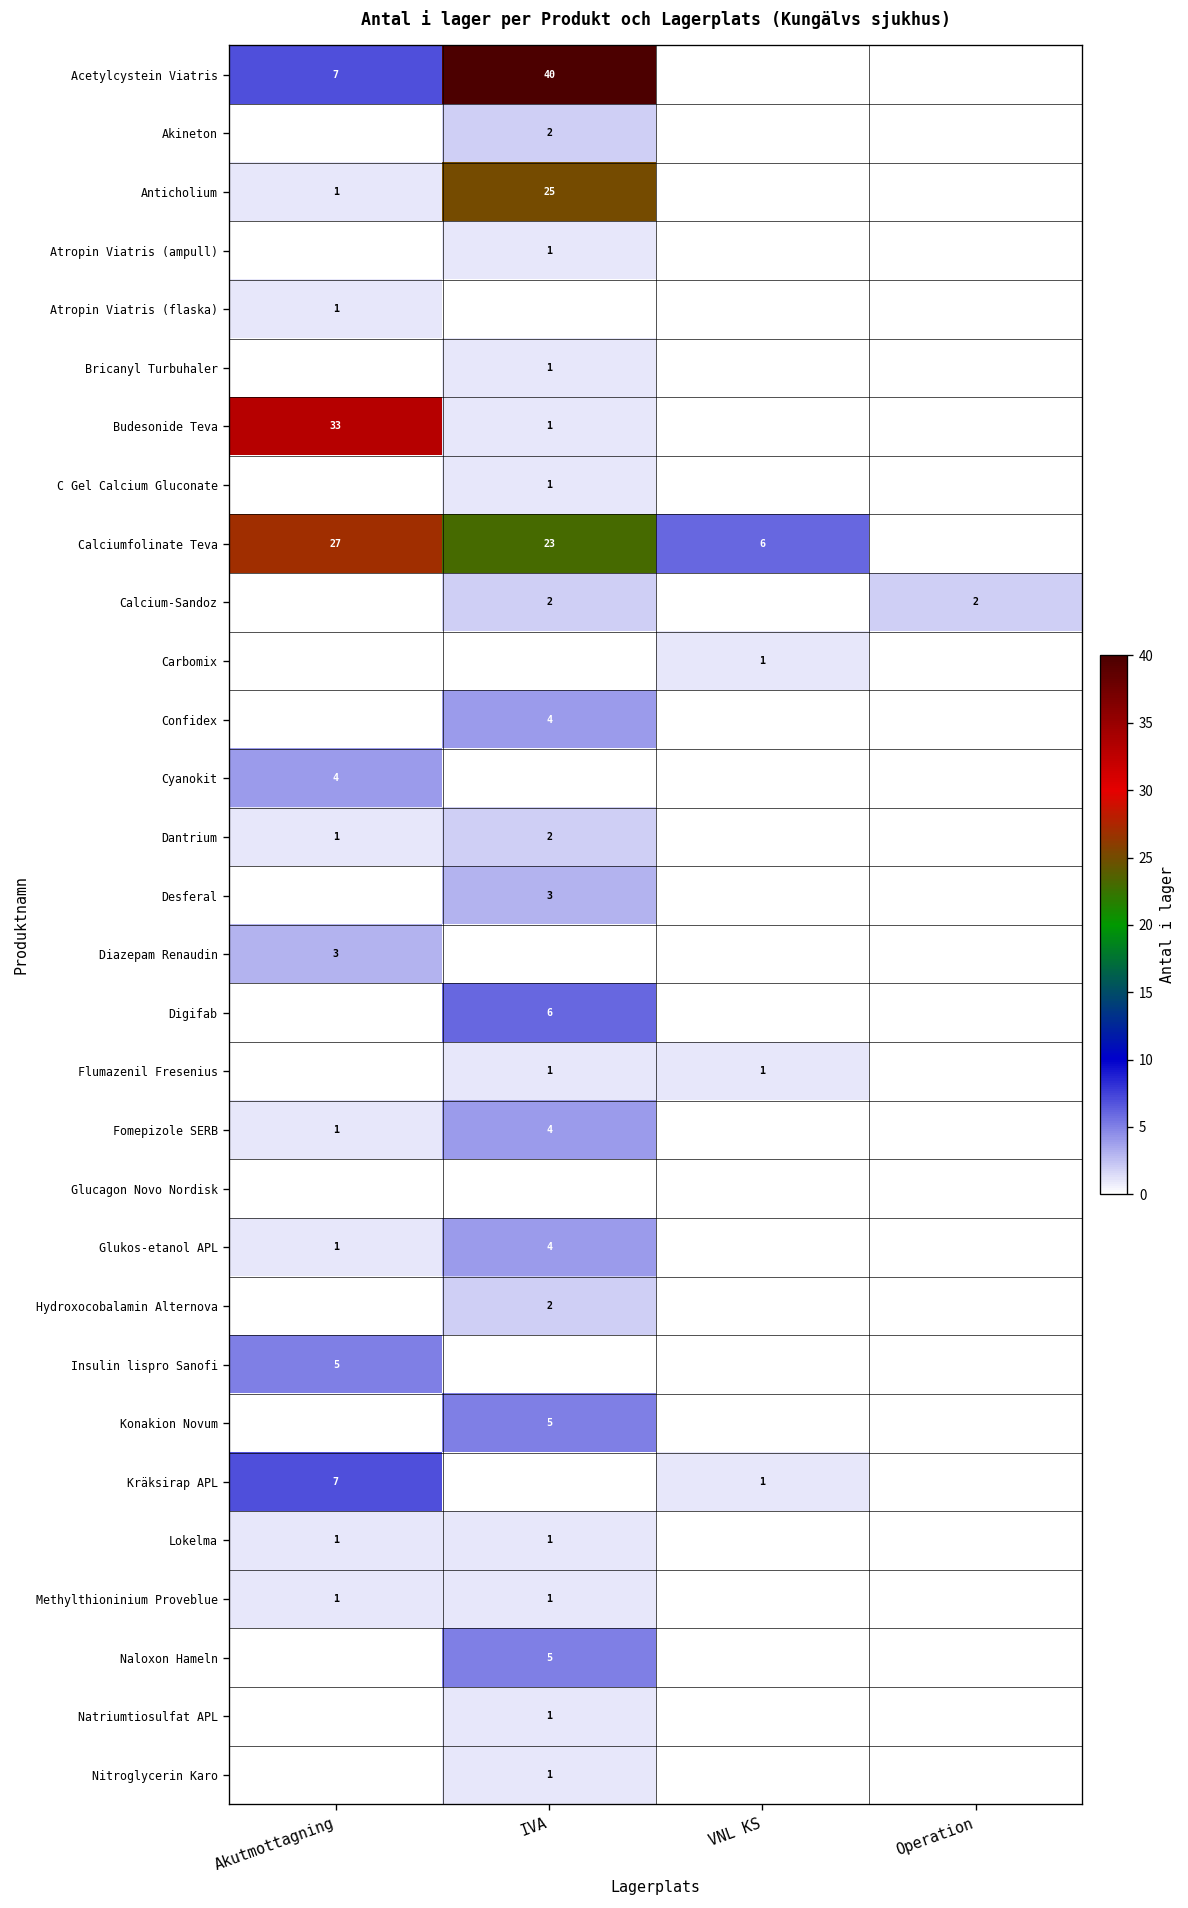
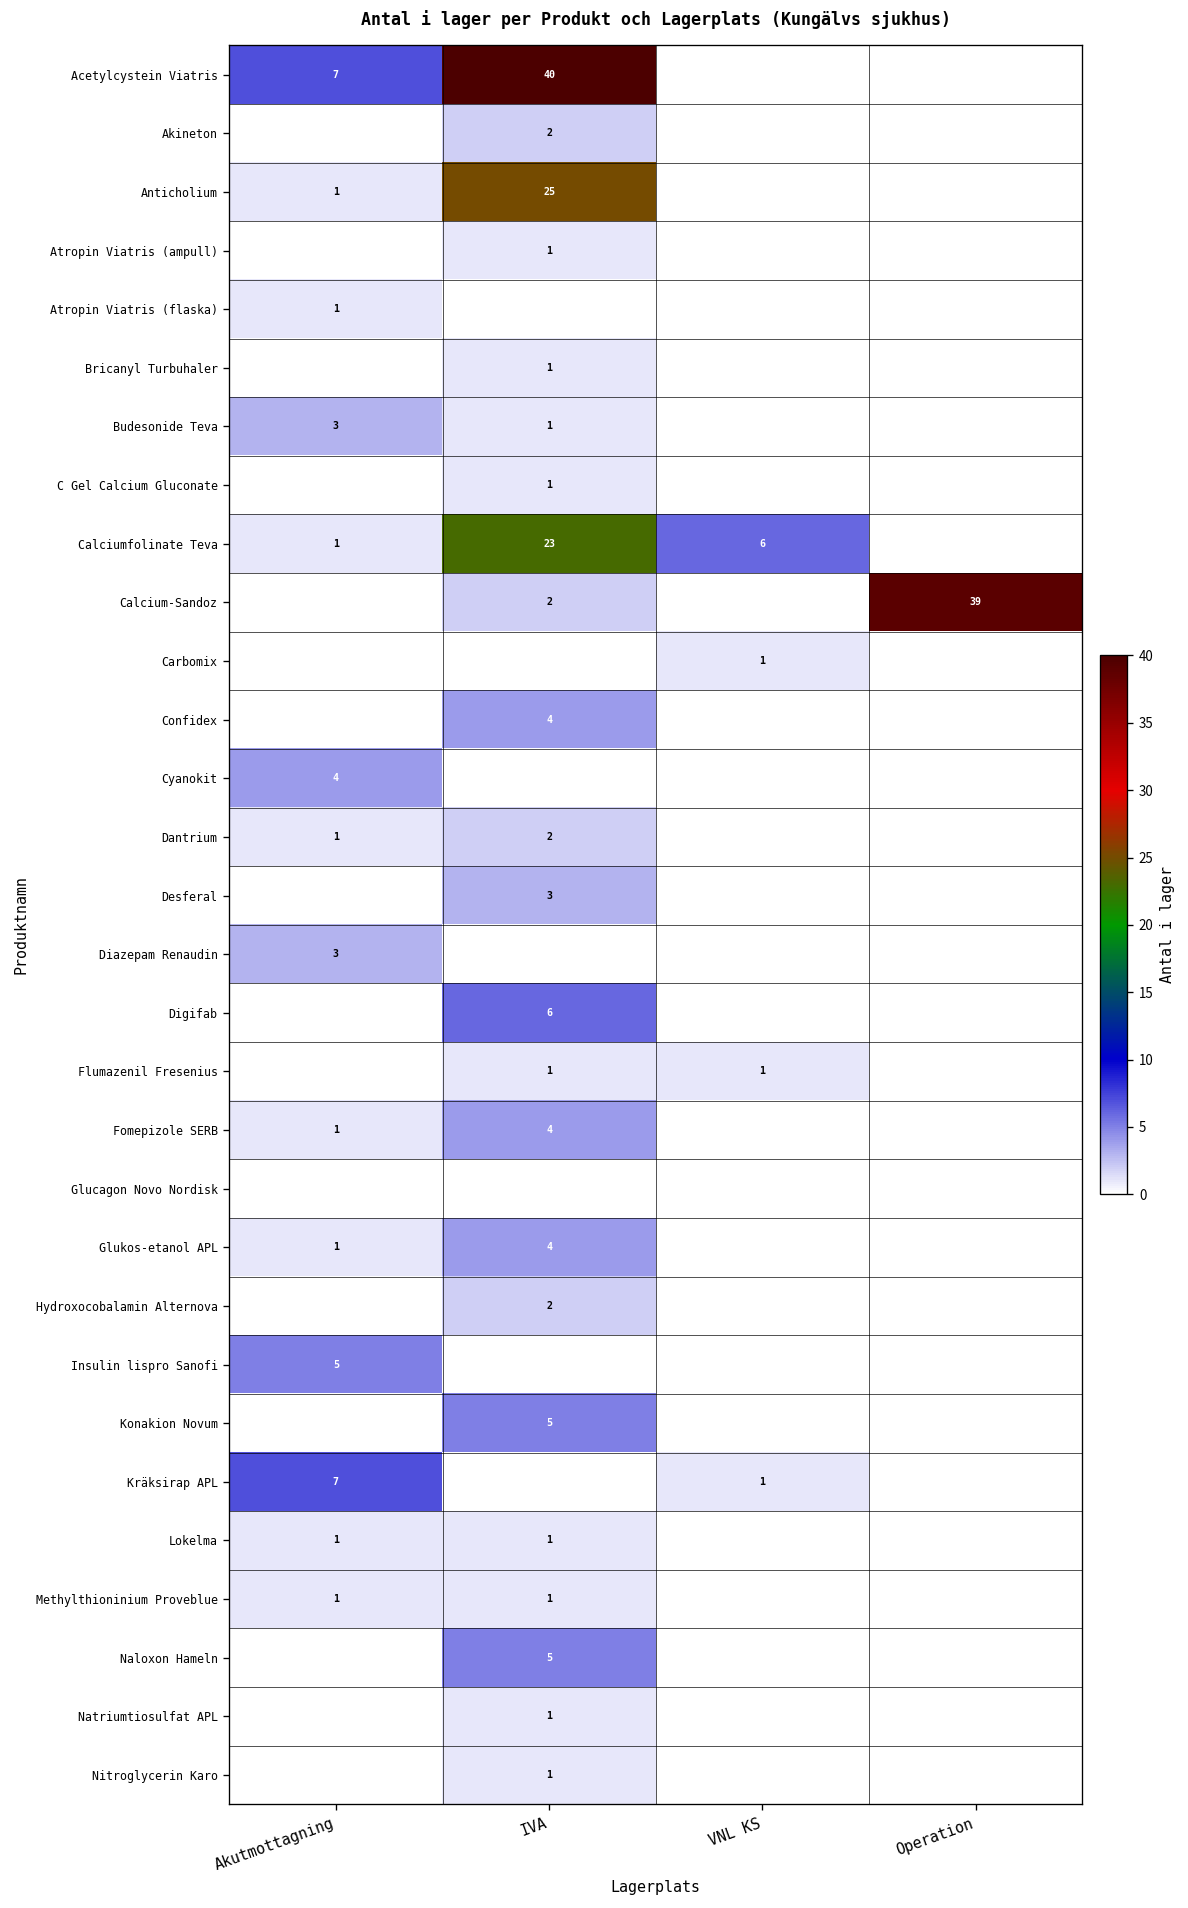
  {
    "Acetylcystein Viatris": {
      "Akutmottagning": 7,
      "IVA": 40
    },
    "Akineton": {
      "IVA": 2
    },
    "Anticholium": {
      "Akutmottagning": 1,
      "IVA": 25
    },
    "Atropin Viatris (ampull)": {
      "IVA": 1
    },
    "Atropin Viatris (flaska)": {
      "Akutmottagning": 1
    },
    "Bricanyl Turbuhaler": {
      "IVA": 1
    },
    "Budesonide Teva": {
-     "Akutmottagning": 33,
+     "Akutmottagning": 3,
      "IVA": 1
    },
    "C Gel Calcium Gluconate": {
      "IVA": 1
    },
    "Calciumfolinate Teva": {
-     "Akutmottagning": 27,
+     "Akutmottagning": 1,
      "IVA": 23,
      "VNL KS": 6
    },
    "Calcium-Sandoz": {
      "IVA": 2,
-     "Operation": 2
+     "Operation": 39
    },
    "Carbomix": {
      "VNL KS": 1
    },
    "Confidex": {
      "IVA": 4
    },
    "Cyanokit": {
      "Akutmottagning": 4
    },
    "Dantrium": {
      "Akutmottagning": 1,
      "IVA": 2
    },
    "Desferal": {
      "IVA": 3
    },
    "Diazepam Renaudin": {
      "Akutmottagning": 3
    },
    "Digifab": {
      "IVA": 6
    },
    "Flumazenil Fresenius": {
      "IVA": 1,
      "VNL KS": 1
    },
    "Fomepizole SERB": {
      "Akutmottagning": 1,
      "IVA": 4
    },
    "Glukos-etanol APL": {
      "Akutmottagning": 1,
      "IVA": 4
    },
    "Hydroxocobalamin Alternova": {
      "IVA": 2
    },
    "Insulin lispro Sanofi": {
      "Akutmottagning": 5
    },
    "Konakion Novum": {
      "IVA": 5
    },
    "Kräksirap APL": {
      "Akutmottagning": 7,
      "VNL KS": 1
    },
    "Lokelma": {
      "Akutmottagning": 1,
      "IVA": 1
    },
    "Methylthioninium Proveblue": {
      "Akutmottagning": 1,
      "IVA": 1
    },
    "Naloxon Hameln": {
      "IVA": 5
    },
    "Natriumtiosulfat APL": {
      "IVA": 1
    },
    "Nitroglycerin Karo": {
      "IVA": 1
    }
  }
